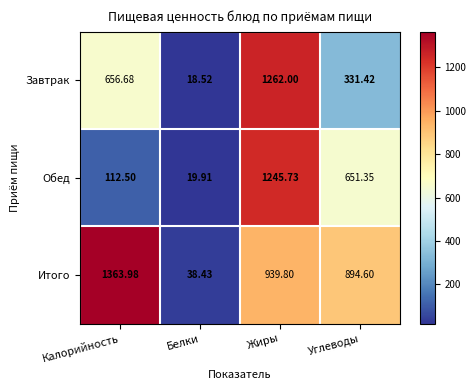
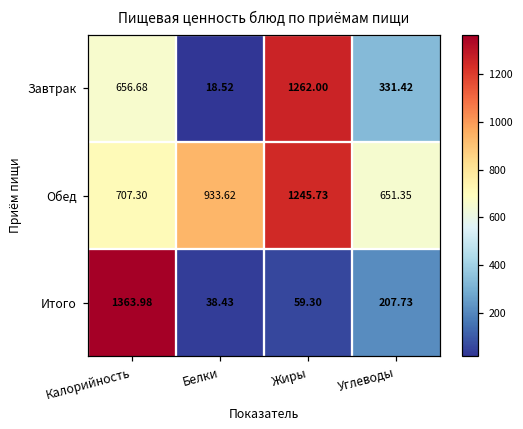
  {
    "Завтрак": {
      "Калорийность": 656.68,
      "Белки": 18.52,
      "Жиры": 1262.00,
      "Углеводы": 331.42
    },
    "Обед": {
-     "Калорийность": 112.50,
-     "Белки": 19.91,
+     "Калорийность": 707.30,
+     "Белки": 933.62,
      "Жиры": 1245.73,
      "Углеводы": 651.35
    },
    "Итого": {
      "Калорийность": 1363.98,
      "Белки": 38.43,
-     "Жиры": 939.80,
-     "Углеводы": 894.60
+     "Жиры": 59.30,
+     "Углеводы": 207.73
    }
  }
